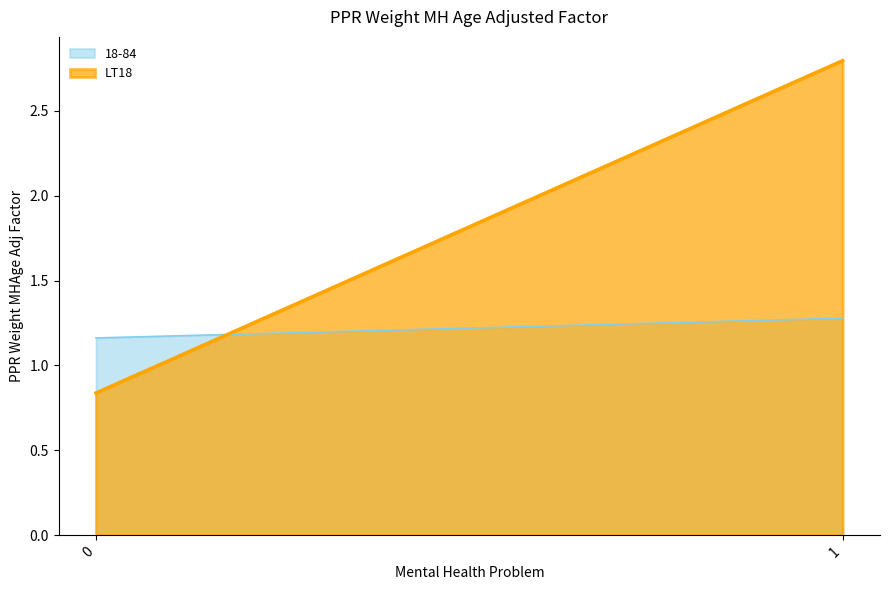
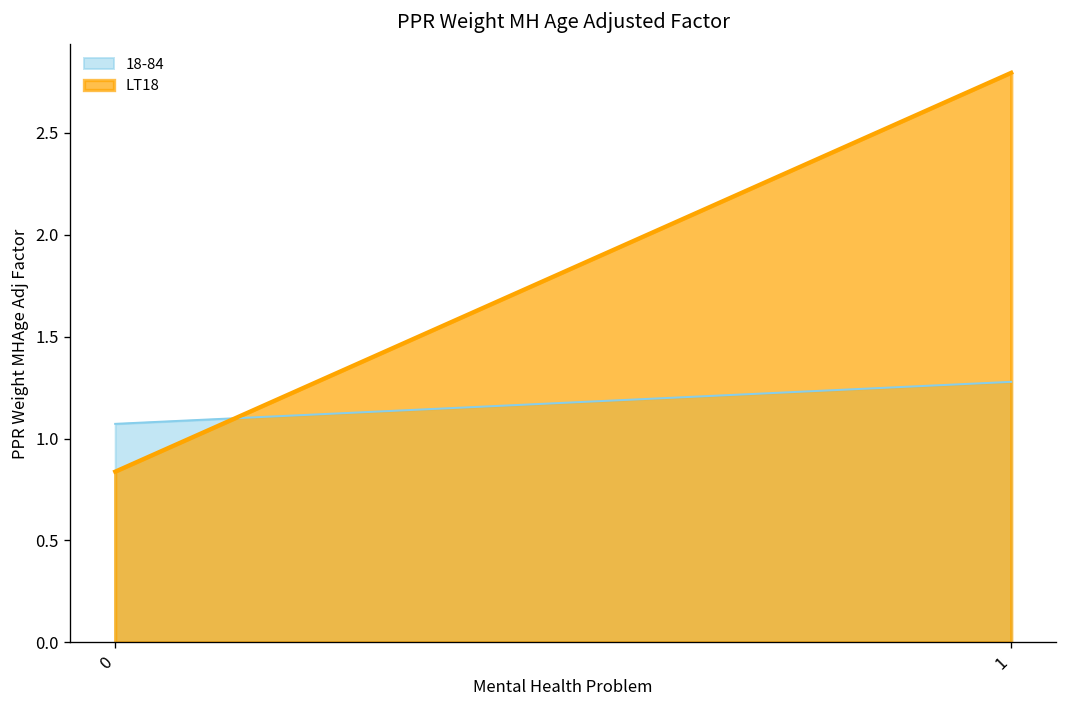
  {
    "18-84": {
-     "0": 1.16,
+     "0": 1.07,
      "1": 1.28
    },
    "LT18": {
      "0": 0.84,
      "1": 2.79
    }
  }
